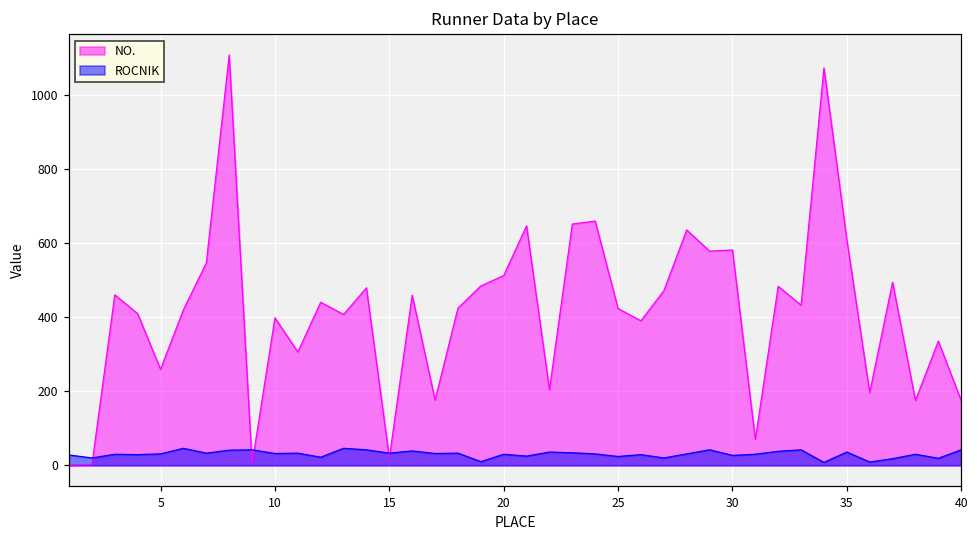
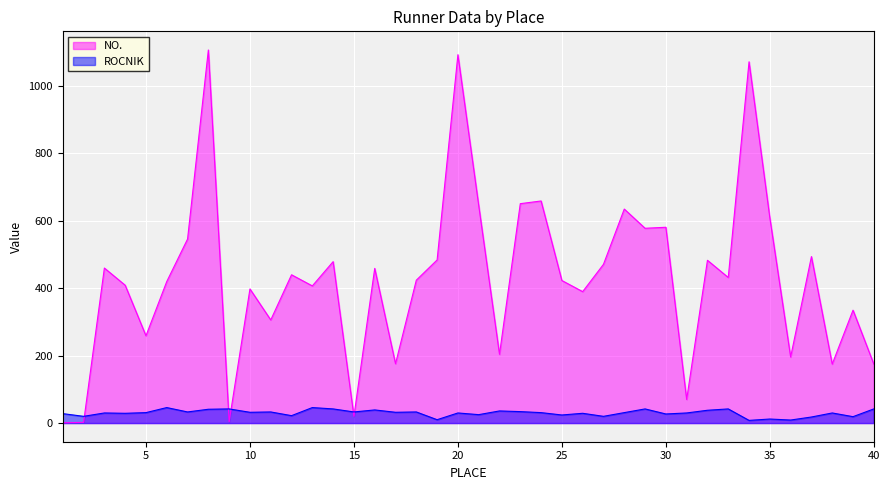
  {
    "NO.": {
      "5": 260,
      "10": 400,
      "15": 20,
-     "20": 510,
+     "20": 1090,
      "25": 420,
      "30": 580,
      "35": 610,
      "40": 180
    },
    "ROCNIK": {
      "5": 30,
      "10": 30,
      "15": 30,
      "20": 30,
      "25": 20,
      "30": 30,
-     "35": 40,
+     "35": 10,
      "40": 40
    }
  }
